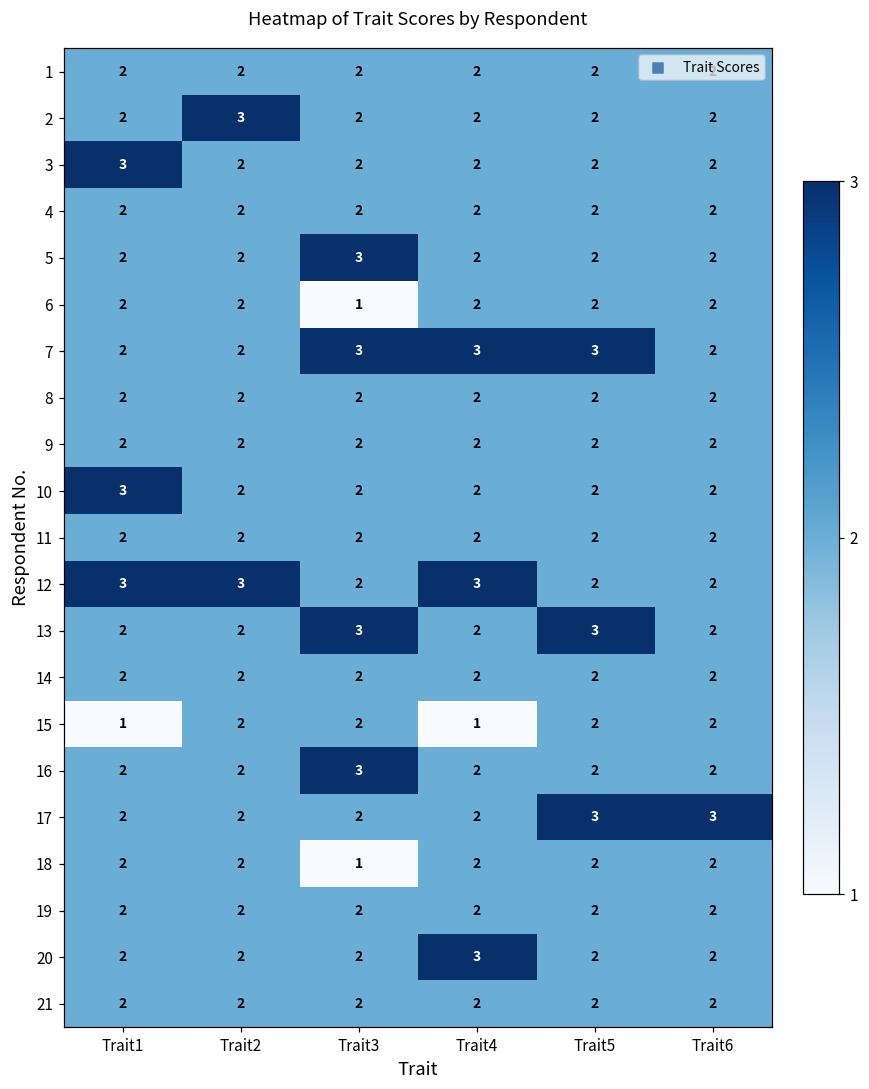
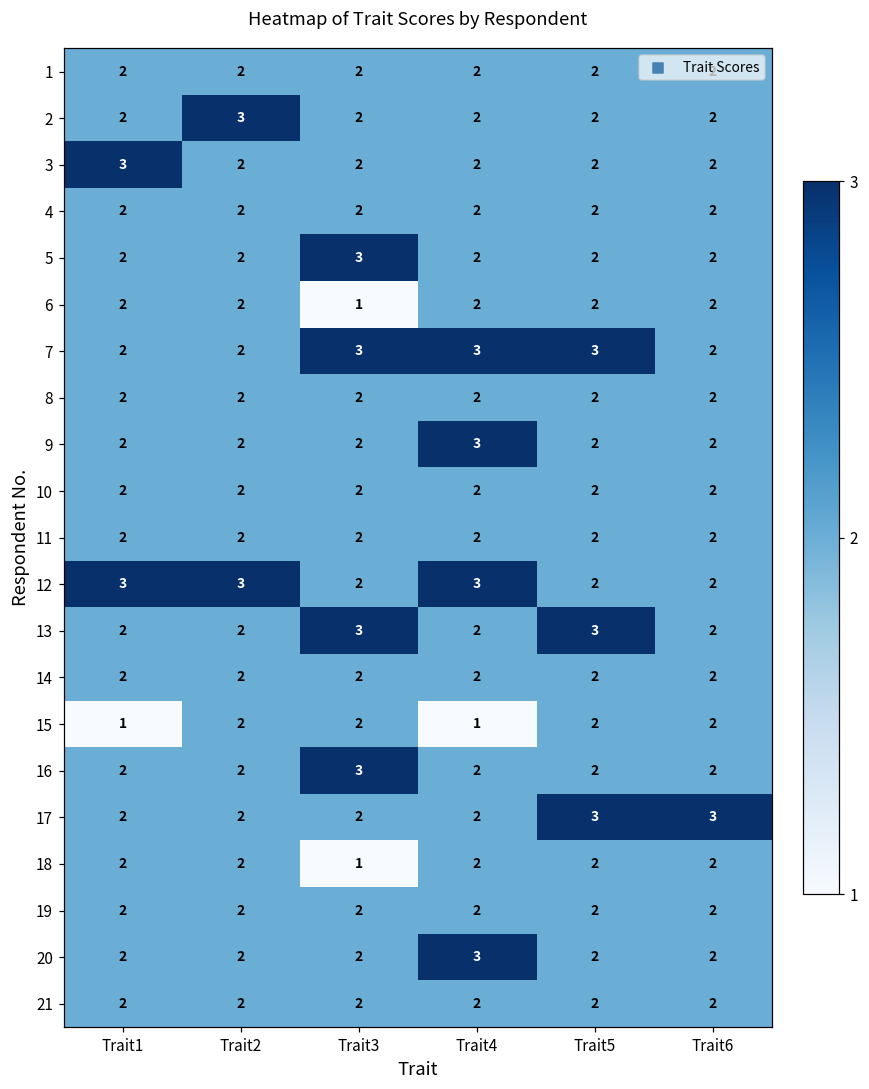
  {
    "1": {
      "Trait1": 2,
      "Trait2": 2,
      "Trait3": 2,
      "Trait4": 2,
      "Trait5": 2
    },
    "2": {
      "Trait1": 2,
      "Trait2": 3,
      "Trait3": 2,
      "Trait4": 2,
      "Trait5": 2,
      "Trait6": 2
    },
    "3": {
      "Trait1": 3,
      "Trait2": 2,
      "Trait3": 2,
      "Trait4": 2,
      "Trait5": 2,
      "Trait6": 2
    },
    "4": {
      "Trait1": 2,
      "Trait2": 2,
      "Trait3": 2,
      "Trait4": 2,
      "Trait5": 2,
      "Trait6": 2
    },
    "5": {
      "Trait1": 2,
      "Trait2": 2,
      "Trait3": 3,
      "Trait4": 2,
      "Trait5": 2,
      "Trait6": 2
    },
    "6": {
      "Trait1": 2,
      "Trait2": 2,
      "Trait3": 1,
      "Trait4": 2,
      "Trait5": 2,
      "Trait6": 2
    },
    "7": {
      "Trait1": 2,
      "Trait2": 2,
      "Trait3": 3,
      "Trait4": 3,
      "Trait5": 3,
      "Trait6": 2
    },
    "8": {
      "Trait1": 2,
      "Trait2": 2,
      "Trait3": 2,
      "Trait4": 2,
      "Trait5": 2,
      "Trait6": 2
    },
    "9": {
      "Trait1": 2,
      "Trait2": 2,
      "Trait3": 2,
-     "Trait4": 2,
+     "Trait4": 3,
      "Trait5": 2,
      "Trait6": 2
    },
    "10": {
-     "Trait1": 3,
+     "Trait1": 2,
      "Trait2": 2,
      "Trait3": 2,
      "Trait4": 2,
      "Trait5": 2,
      "Trait6": 2
    },
    "11": {
      "Trait1": 2,
      "Trait2": 2,
      "Trait3": 2,
      "Trait4": 2,
      "Trait5": 2,
      "Trait6": 2
    },
    "12": {
      "Trait1": 3,
      "Trait2": 3,
      "Trait3": 2,
      "Trait4": 3,
      "Trait5": 2,
      "Trait6": 2
    },
    "13": {
      "Trait1": 2,
      "Trait2": 2,
      "Trait3": 3,
      "Trait4": 2,
      "Trait5": 3,
      "Trait6": 2
    },
    "14": {
      "Trait1": 2,
      "Trait2": 2,
      "Trait3": 2,
      "Trait4": 2,
      "Trait5": 2,
      "Trait6": 2
    },
    "15": {
      "Trait1": 1,
      "Trait2": 2,
      "Trait3": 2,
      "Trait4": 1,
      "Trait5": 2,
      "Trait6": 2
    },
    "16": {
      "Trait1": 2,
      "Trait2": 2,
      "Trait3": 3,
      "Trait4": 2,
      "Trait5": 2,
      "Trait6": 2
    },
    "17": {
      "Trait1": 2,
      "Trait2": 2,
      "Trait3": 2,
      "Trait4": 2,
      "Trait5": 3,
      "Trait6": 3
    },
    "18": {
      "Trait1": 2,
      "Trait2": 2,
      "Trait3": 1,
      "Trait4": 2,
      "Trait5": 2,
      "Trait6": 2
    },
    "19": {
      "Trait1": 2,
      "Trait2": 2,
      "Trait3": 2,
      "Trait4": 2,
      "Trait5": 2,
      "Trait6": 2
    },
    "20": {
      "Trait1": 2,
      "Trait2": 2,
      "Trait3": 2,
      "Trait4": 3,
      "Trait5": 2,
      "Trait6": 2
    },
    "21": {
      "Trait1": 2,
      "Trait2": 2,
      "Trait3": 2,
      "Trait4": 2,
      "Trait5": 2,
      "Trait6": 2
    }
  }
